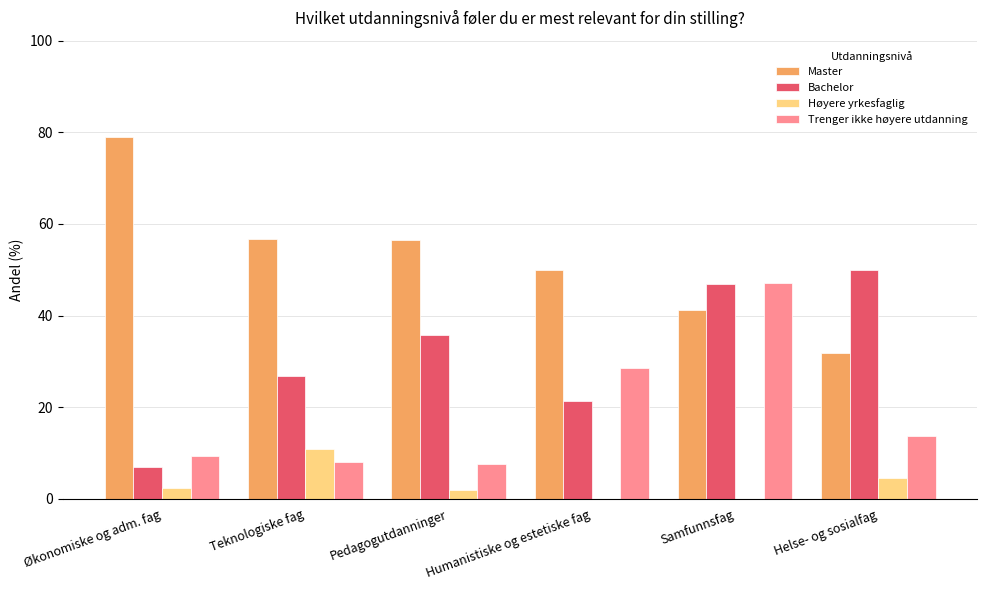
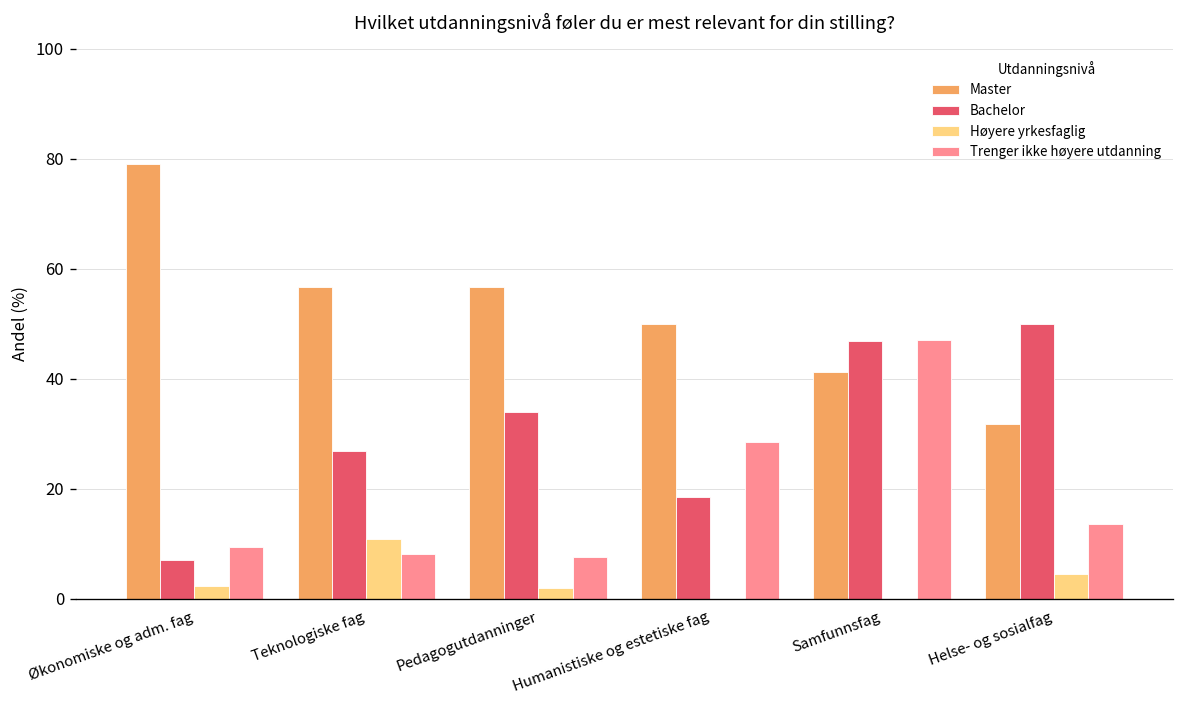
  {
    "Bachelor": {
      "Økonomiske og adm. fag": 7,
      "Teknologiske fag": 27,
-     "Pedagogutdanninger": 36,
-     "Humanistiske og estetiske fag": 21,
+     "Pedagogutdanninger": 34,
+     "Humanistiske og estetiske fag": 19,
      "Samfunnsfag": 47,
      "Helse- og sosialfag": 50
    }
  }
